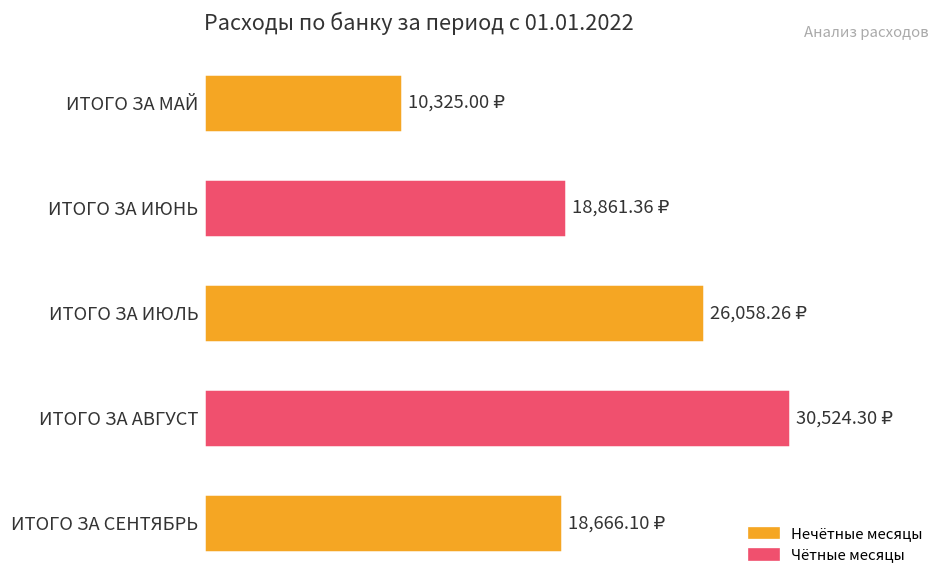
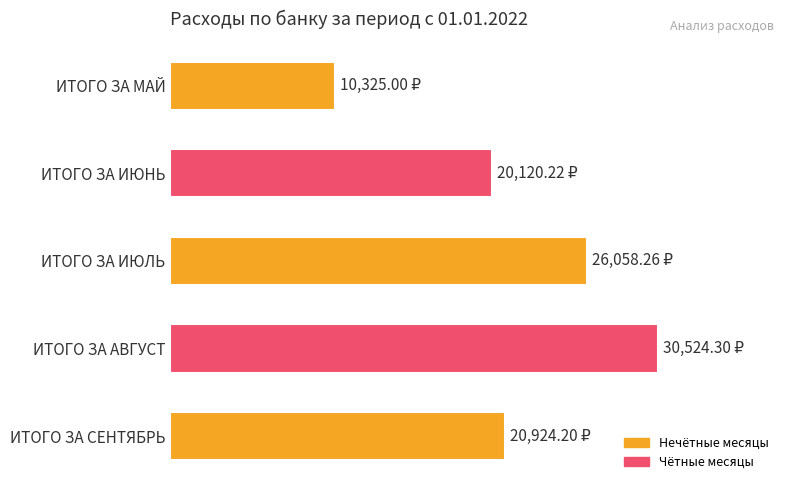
  {
    "ИТОГО ЗА МАЙ": "10,325.00",
-   "ИТОГО ЗА ИЮНЬ": "18,861.36",
+   "ИТОГО ЗА ИЮНЬ": "20,120.22",
    "ИТОГО ЗА ИЮЛЬ": "26,058.26",
    "ИТОГО ЗА АВГУСТ": "30,524.30",
-   "ИТОГО ЗА СЕНТЯБРЬ": "18,666.10"
+   "ИТОГО ЗА СЕНТЯБРЬ": "20,924.20"
  }
